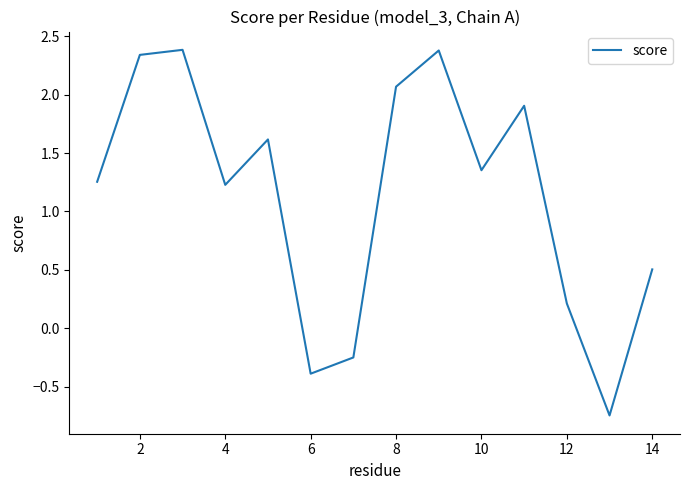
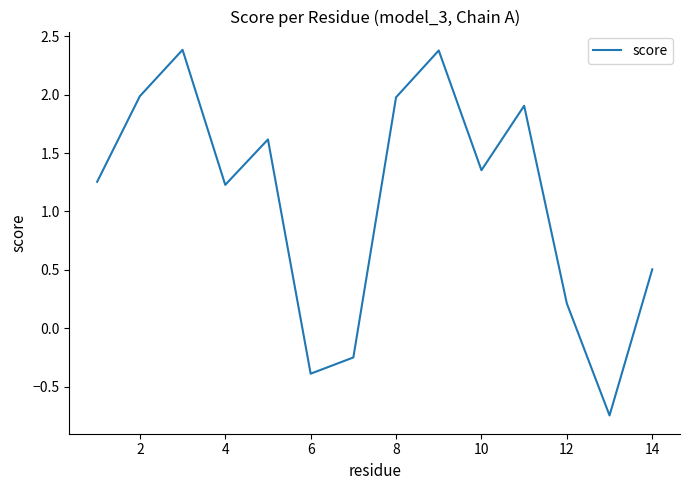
  {
-   "2": 2.34,
+   "2": 1.99,
    "4": 1.23,
    "6": -0.39,
-   "8": 2.07,
+   "8": 1.98,
    "10": 1.35,
    "12": 0.21,
    "14": 0.50
  }
